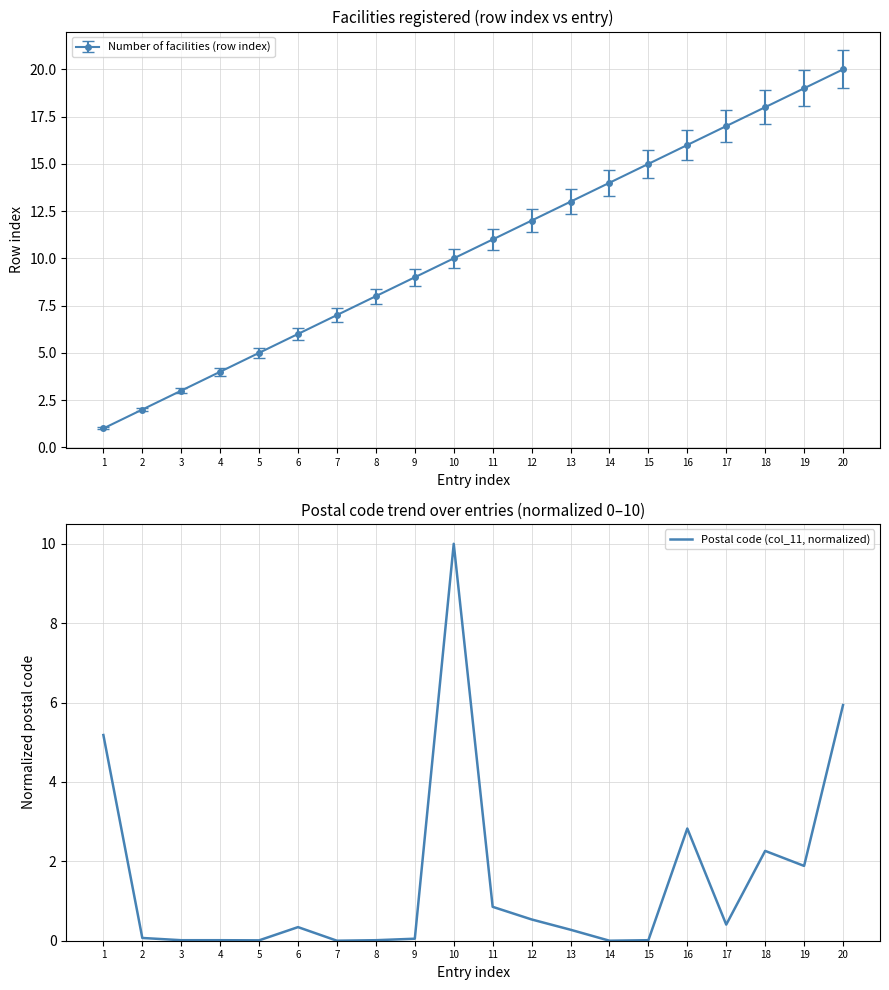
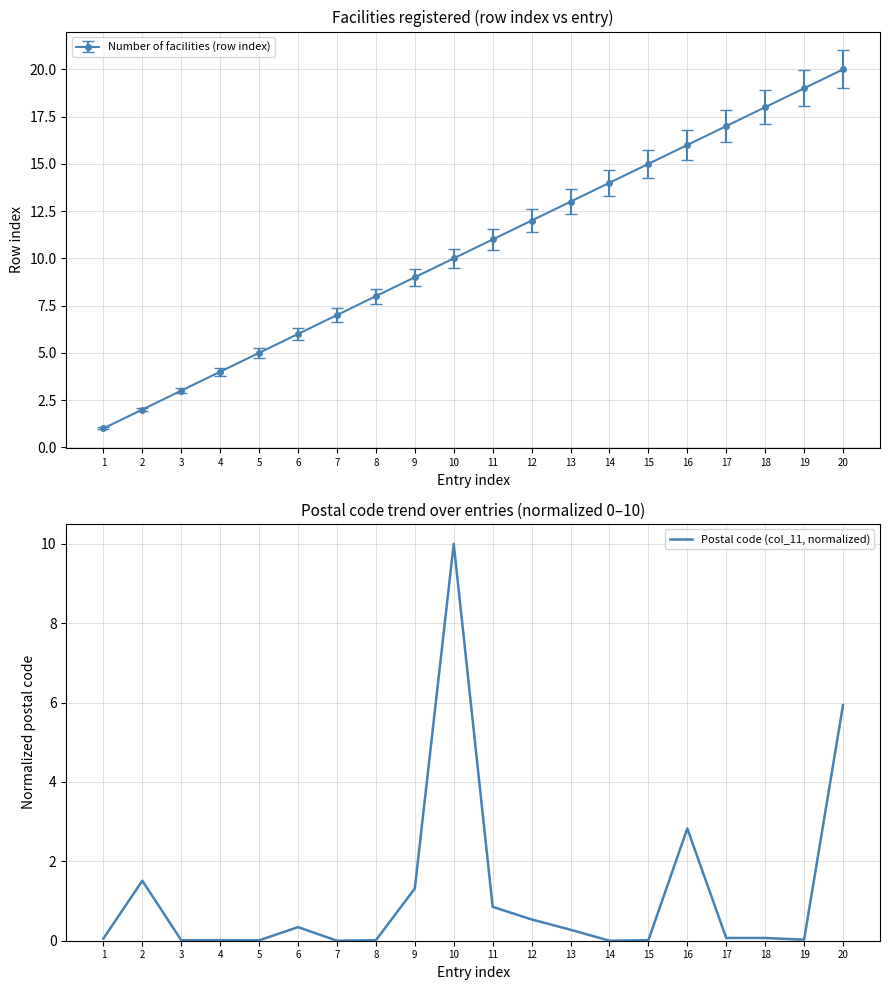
  {
    "Postal code trend over entries (normalized 0–10)": {
-     "1": 5.2,
-     "2": 0.1,
+     "1": 0.1,
+     "2": 1.5,
      "3": 0.0,
      "4": 0.0,
      "5": 0.0,
      "6": 0.3,
      "7": 0.0,
      "8": 0.0,
-     "9": 0.1,
+     "9": 1.3,
      "10": 10.0,
      "11": 0.9,
      "12": 0.5,
      "13": 0.3,
      "14": 0.0,
      "15": 0.0,
      "16": 2.8,
-     "17": 0.4,
-     "18": 2.3,
-     "19": 1.9,
+     "17": 0.1,
+     "18": 0.1,
+     "19": 0.0,
      "20": 5.9
    }
  }
